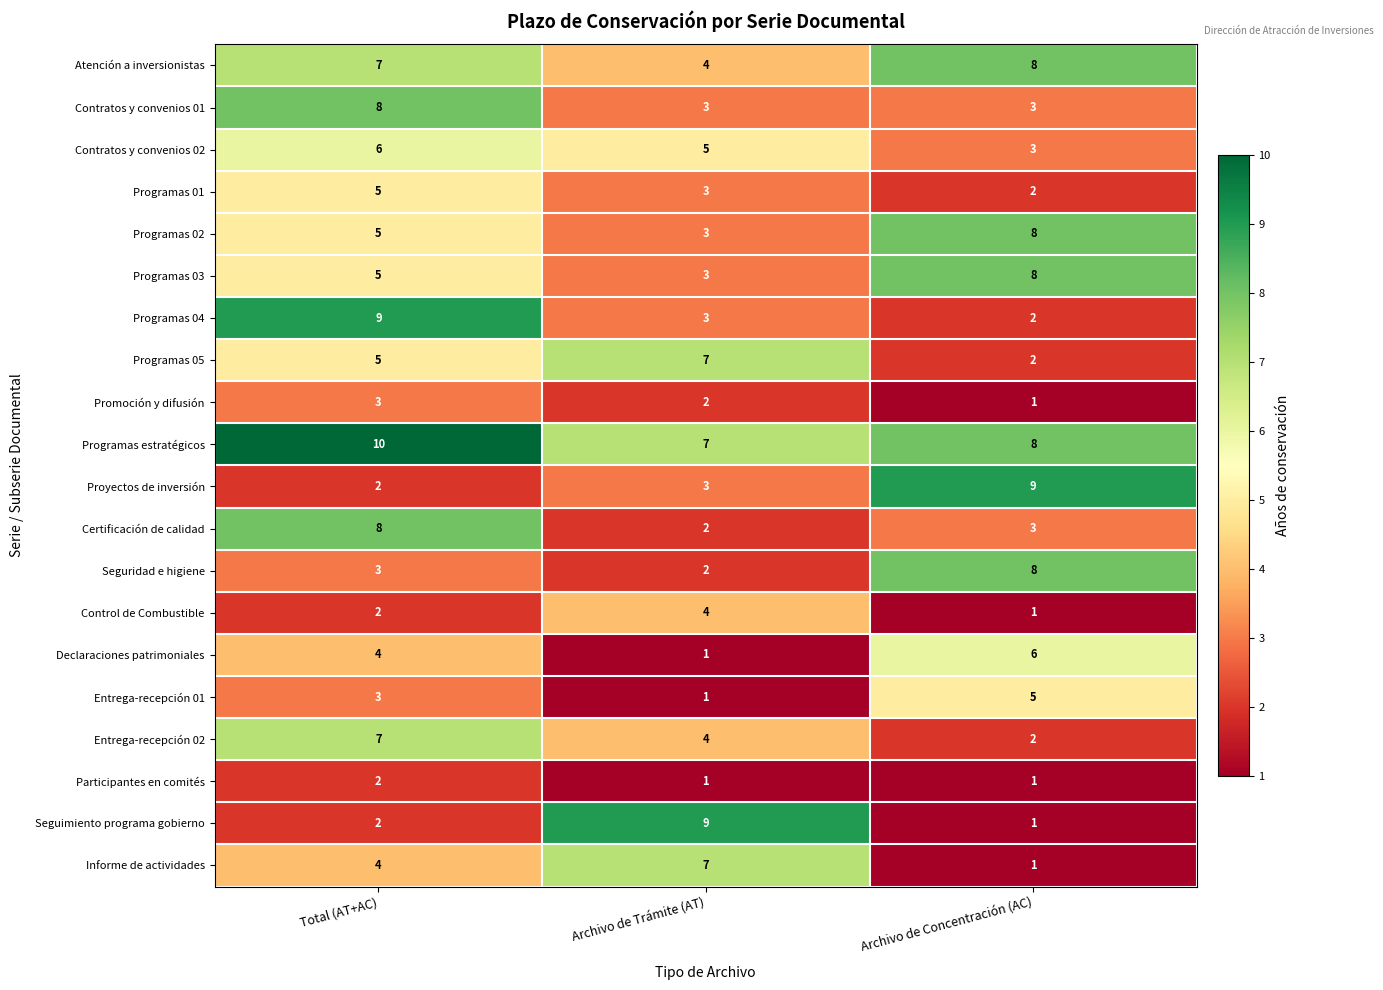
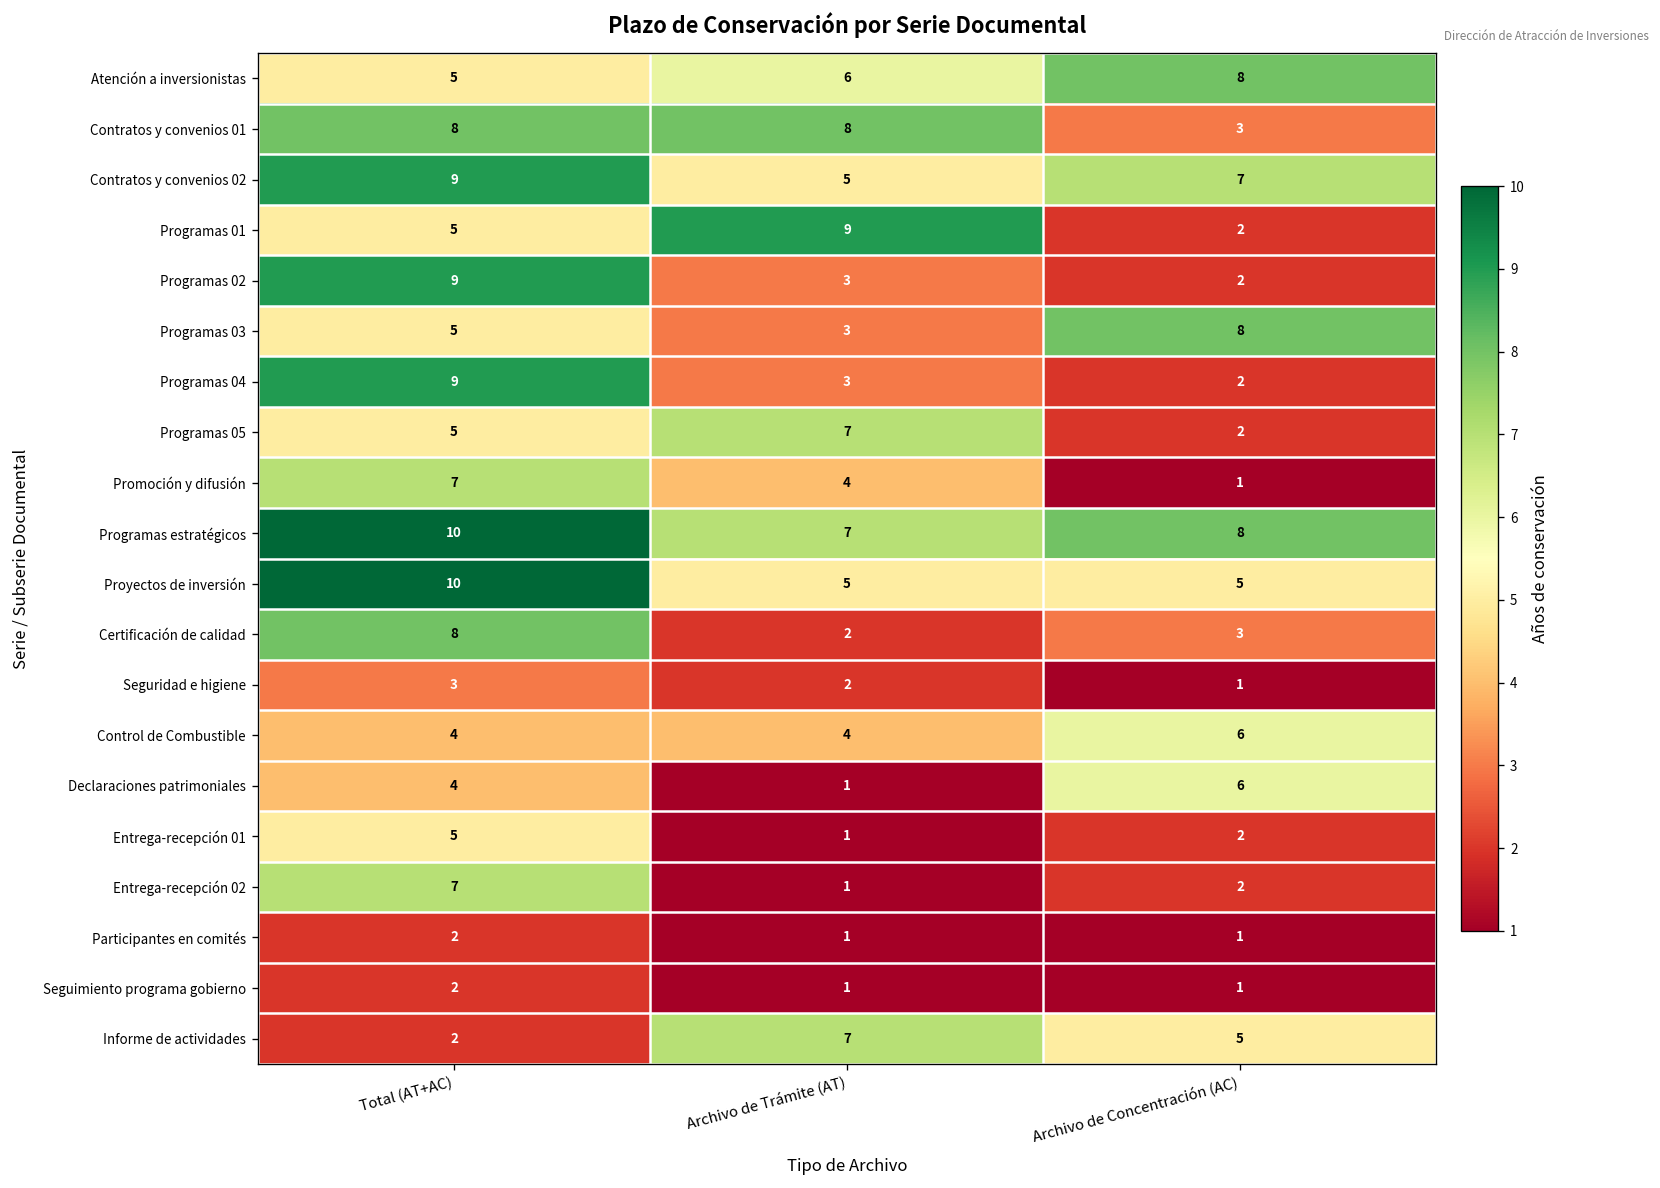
  {
    "Atención a inversionistas": {
-     "Total (AT+AC)": 7,
-     "Archivo de Trámite (AT)": 4,
+     "Total (AT+AC)": 5,
+     "Archivo de Trámite (AT)": 6,
      "Archivo de Concentración (AC)": 8
    },
    "Contratos y convenios 01": {
      "Total (AT+AC)": 8,
-     "Archivo de Trámite (AT)": 3,
+     "Archivo de Trámite (AT)": 8,
      "Archivo de Concentración (AC)": 3
    },
    "Contratos y convenios 02": {
-     "Total (AT+AC)": 6,
+     "Total (AT+AC)": 9,
      "Archivo de Trámite (AT)": 5,
-     "Archivo de Concentración (AC)": 3
+     "Archivo de Concentración (AC)": 7
    },
    "Programas 01": {
      "Total (AT+AC)": 5,
-     "Archivo de Trámite (AT)": 3,
+     "Archivo de Trámite (AT)": 9,
      "Archivo de Concentración (AC)": 2
    },
    "Programas 02": {
-     "Total (AT+AC)": 5,
+     "Total (AT+AC)": 9,
      "Archivo de Trámite (AT)": 3,
-     "Archivo de Concentración (AC)": 8
+     "Archivo de Concentración (AC)": 2
    },
    "Programas 03": {
      "Total (AT+AC)": 5,
      "Archivo de Trámite (AT)": 3,
      "Archivo de Concentración (AC)": 8
    },
    "Programas 04": {
      "Total (AT+AC)": 9,
      "Archivo de Trámite (AT)": 3,
      "Archivo de Concentración (AC)": 2
    },
    "Programas 05": {
      "Total (AT+AC)": 5,
      "Archivo de Trámite (AT)": 7,
      "Archivo de Concentración (AC)": 2
    },
    "Promoción y difusión": {
-     "Total (AT+AC)": 3,
-     "Archivo de Trámite (AT)": 2,
+     "Total (AT+AC)": 7,
+     "Archivo de Trámite (AT)": 4,
      "Archivo de Concentración (AC)": 1
    },
    "Programas estratégicos": {
      "Total (AT+AC)": 10,
      "Archivo de Trámite (AT)": 7,
      "Archivo de Concentración (AC)": 8
    },
    "Proyectos de inversión": {
-     "Total (AT+AC)": 2,
-     "Archivo de Trámite (AT)": 3,
-     "Archivo de Concentración (AC)": 9
+     "Total (AT+AC)": 10,
+     "Archivo de Trámite (AT)": 5,
+     "Archivo de Concentración (AC)": 5
    },
    "Certificación de calidad": {
      "Total (AT+AC)": 8,
      "Archivo de Trámite (AT)": 2,
      "Archivo de Concentración (AC)": 3
    },
    "Seguridad e higiene": {
      "Total (AT+AC)": 3,
      "Archivo de Trámite (AT)": 2,
-     "Archivo de Concentración (AC)": 8
+     "Archivo de Concentración (AC)": 1
    },
    "Control de Combustible": {
-     "Total (AT+AC)": 2,
+     "Total (AT+AC)": 4,
      "Archivo de Trámite (AT)": 4,
-     "Archivo de Concentración (AC)": 1
+     "Archivo de Concentración (AC)": 6
    },
    "Declaraciones patrimoniales": {
      "Total (AT+AC)": 4,
      "Archivo de Trámite (AT)": 1,
      "Archivo de Concentración (AC)": 6
    },
    "Entrega-recepción 01": {
-     "Total (AT+AC)": 3,
+     "Total (AT+AC)": 5,
      "Archivo de Trámite (AT)": 1,
-     "Archivo de Concentración (AC)": 5
+     "Archivo de Concentración (AC)": 2
    },
    "Entrega-recepción 02": {
      "Total (AT+AC)": 7,
-     "Archivo de Trámite (AT)": 4,
+     "Archivo de Trámite (AT)": 1,
      "Archivo de Concentración (AC)": 2
    },
    "Participantes en comités": {
      "Total (AT+AC)": 2,
      "Archivo de Trámite (AT)": 1,
      "Archivo de Concentración (AC)": 1
    },
    "Seguimiento programa gobierno": {
      "Total (AT+AC)": 2,
-     "Archivo de Trámite (AT)": 9,
+     "Archivo de Trámite (AT)": 1,
      "Archivo de Concentración (AC)": 1
    },
    "Informe de actividades": {
-     "Total (AT+AC)": 4,
+     "Total (AT+AC)": 2,
      "Archivo de Trámite (AT)": 7,
-     "Archivo de Concentración (AC)": 1
+     "Archivo de Concentración (AC)": 5
    }
  }
